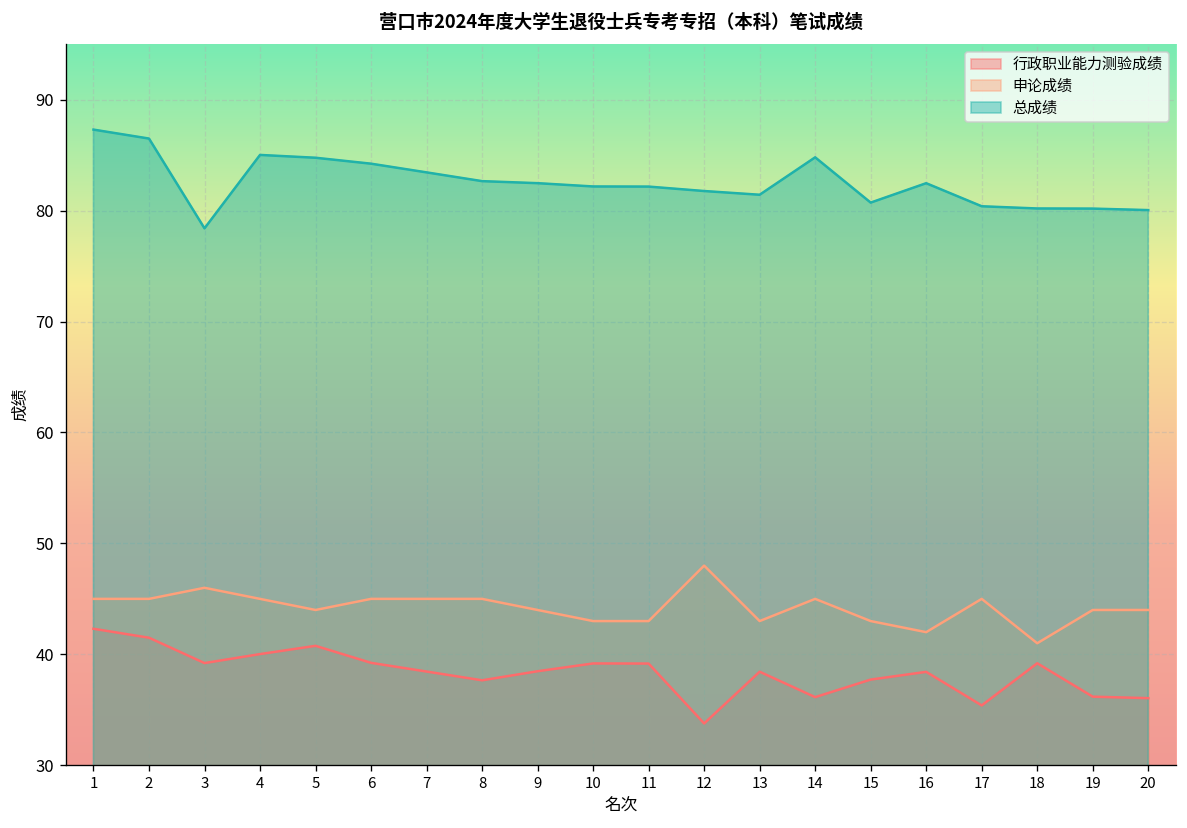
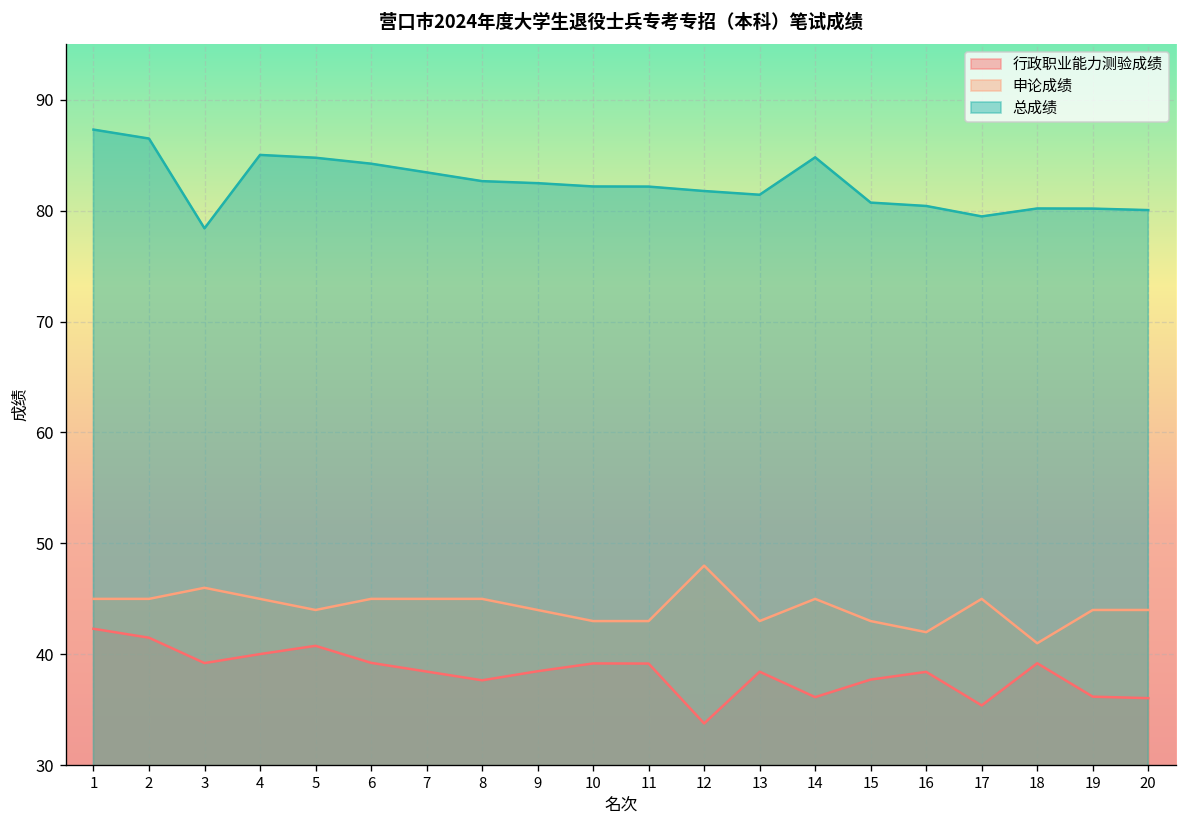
  {
    "总成绩": {
      "1": 87,
      "2": 86,
      "3": 78,
      "4": 85,
      "5": 85,
      "6": 84,
      "7": 83,
      "8": 83,
      "9": 82,
      "10": 82,
      "11": 82,
      "12": 82,
      "13": 81,
      "14": 85,
      "15": 81,
-     "16": 82,
-     "17": 80,
+     "16": 80,
+     "17": 79,
      "18": 80,
      "19": 80,
      "20": 80
    }
  }
